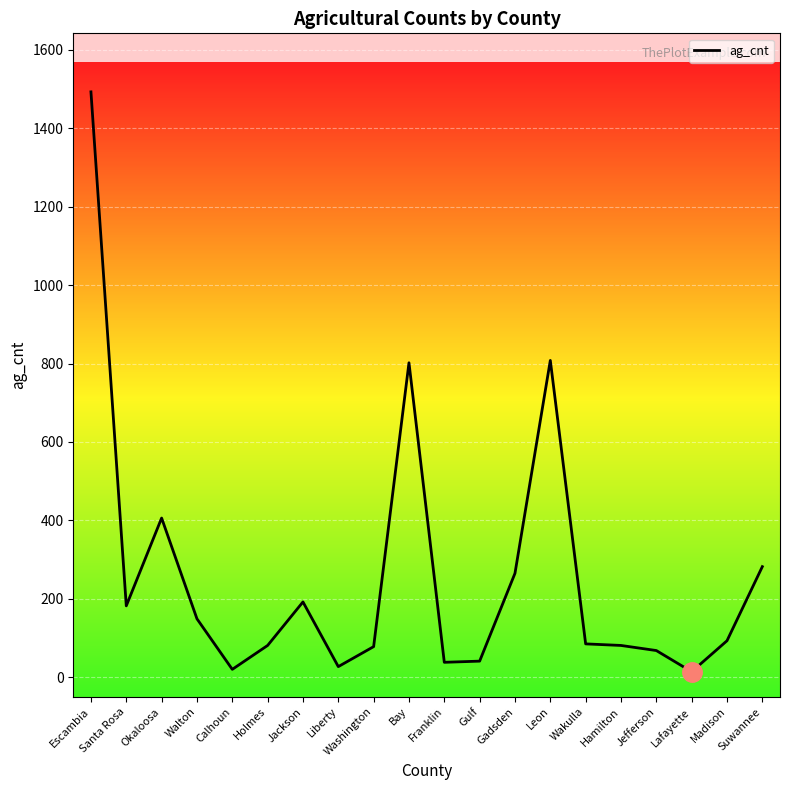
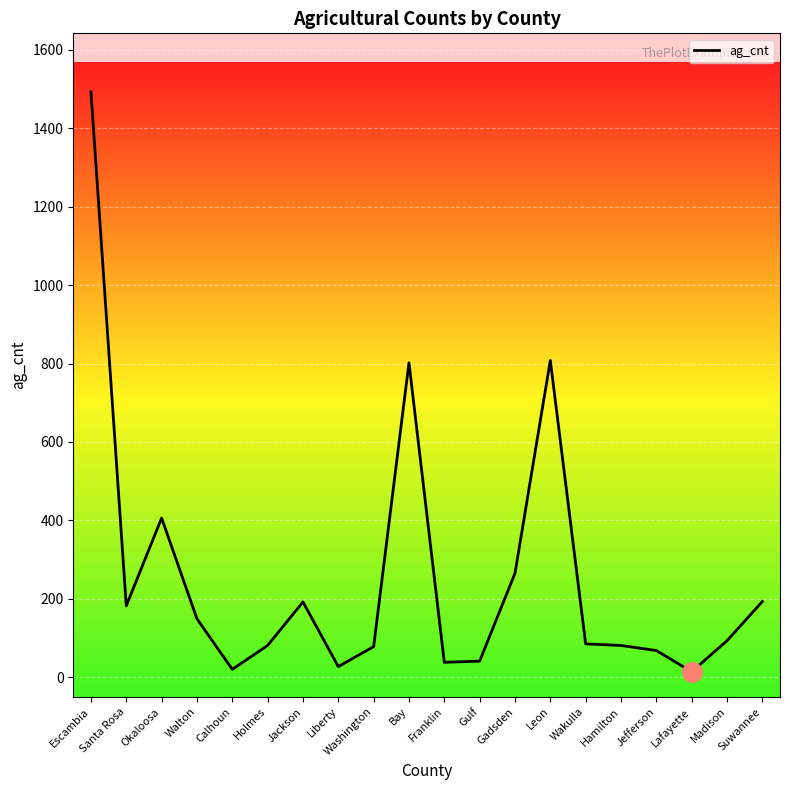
  {
    "ag_cnt": {
      "Escambia": 1490,
      "Santa Rosa": 180,
      "Okaloosa": 410,
      "Walton": 150,
      "Calhoun": 20,
      "Holmes": 80,
      "Jackson": 190,
      "Liberty": 30,
      "Washington": 80,
      "Bay": 800,
      "Franklin": 40,
      "Gulf": 40,
      "Gadsden": 270,
      "Leon": 810,
      "Wakulla": 90,
      "Hamilton": 80,
      "Jefferson": 70,
      "Madison": 90,
-     "Suwannee": 280
+     "Suwannee": 190
    }
  }
